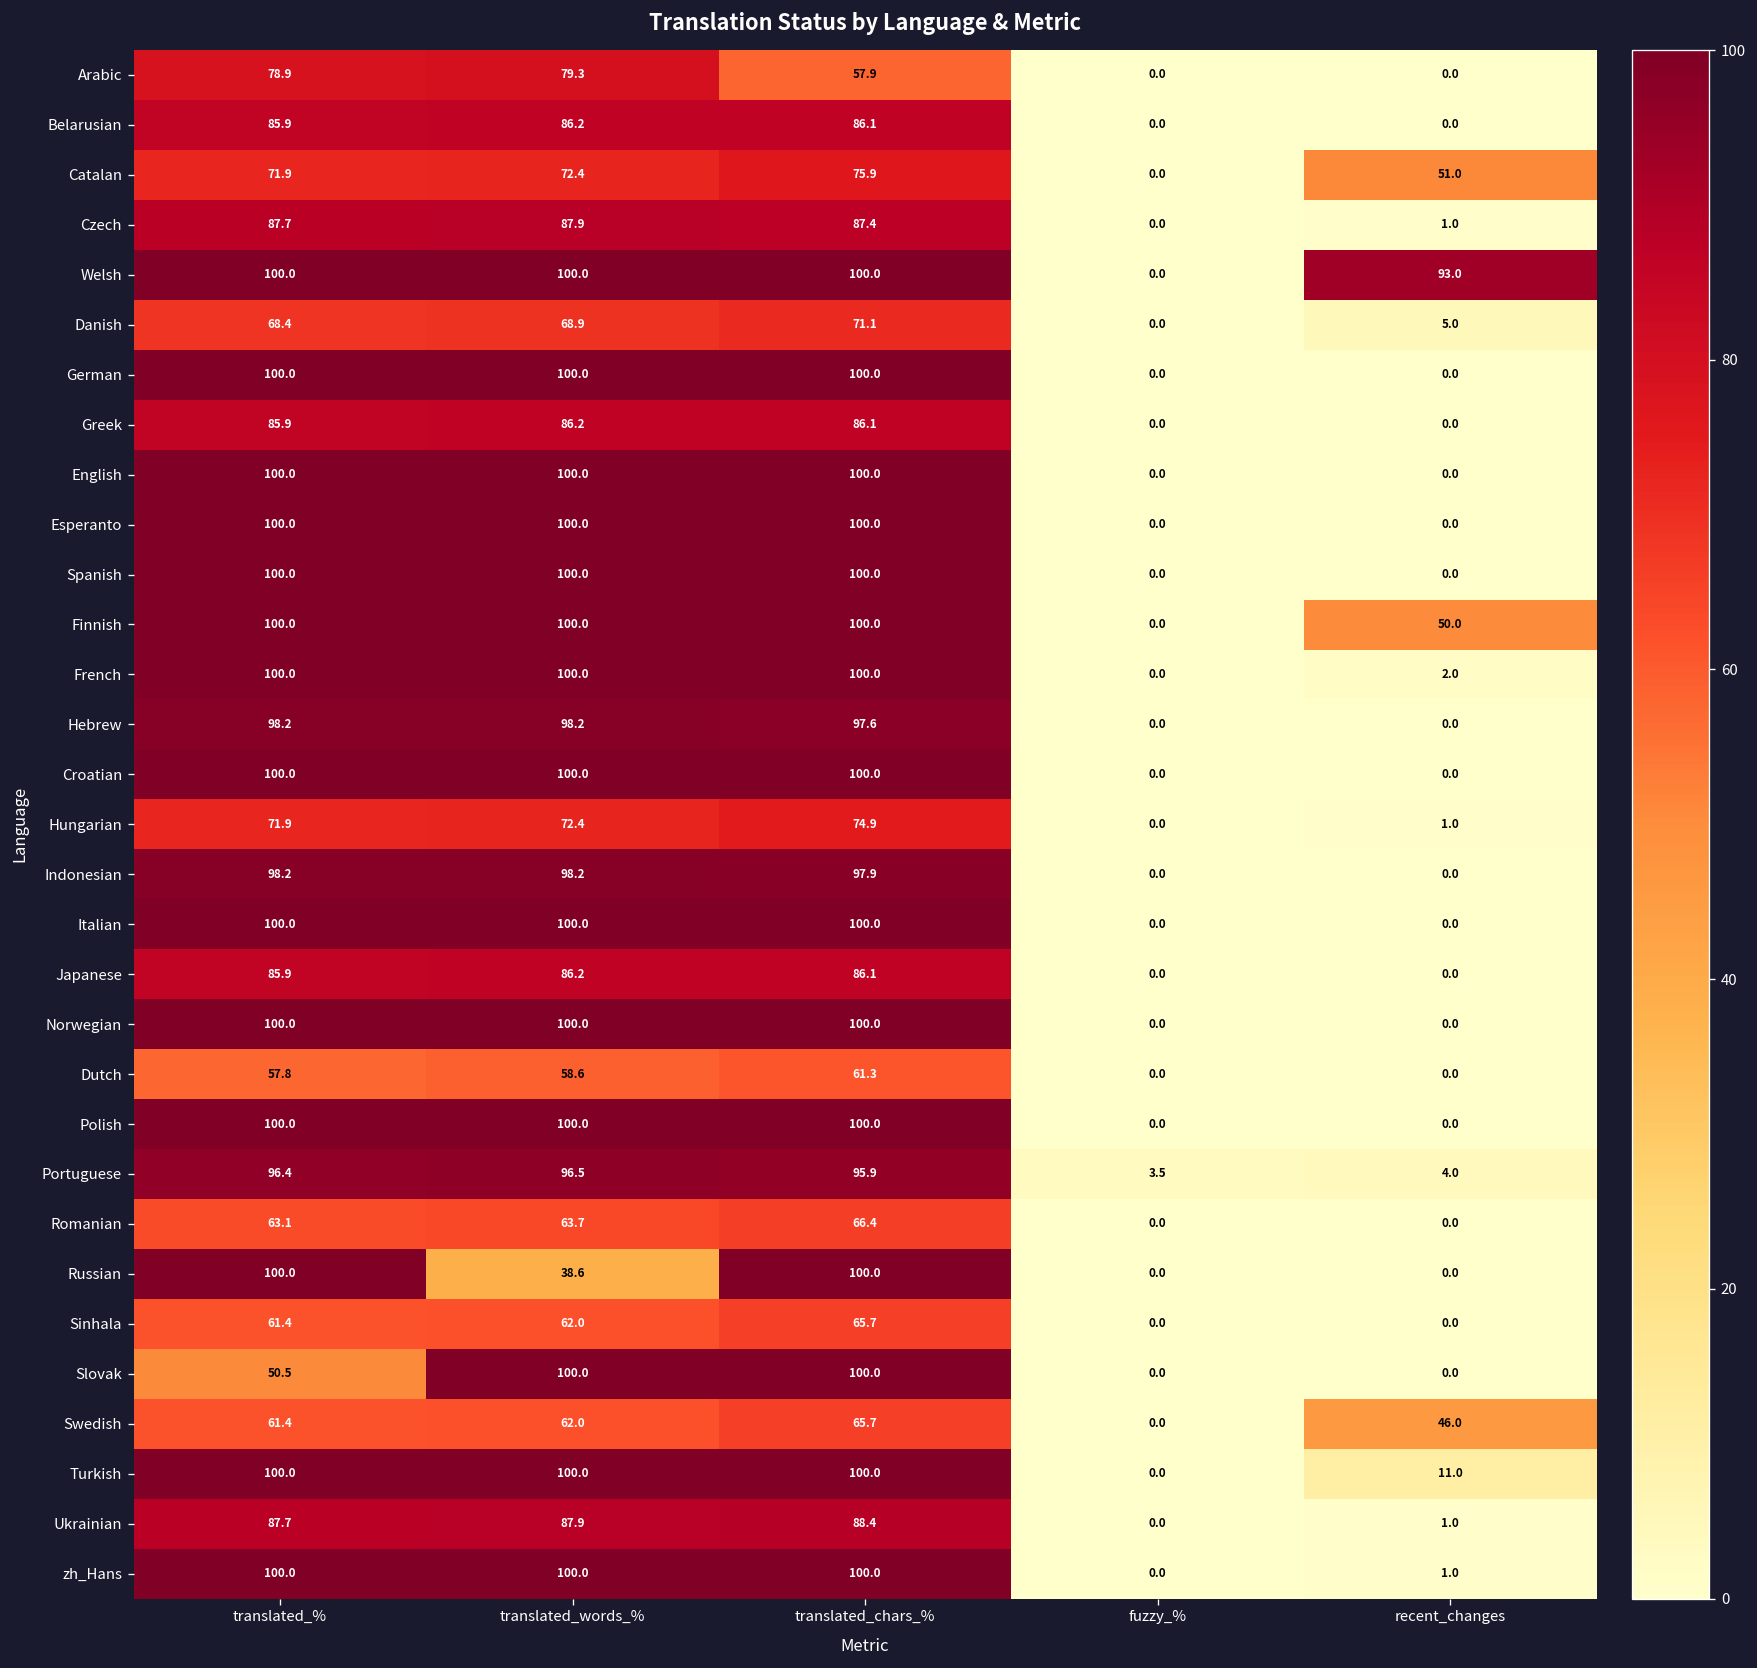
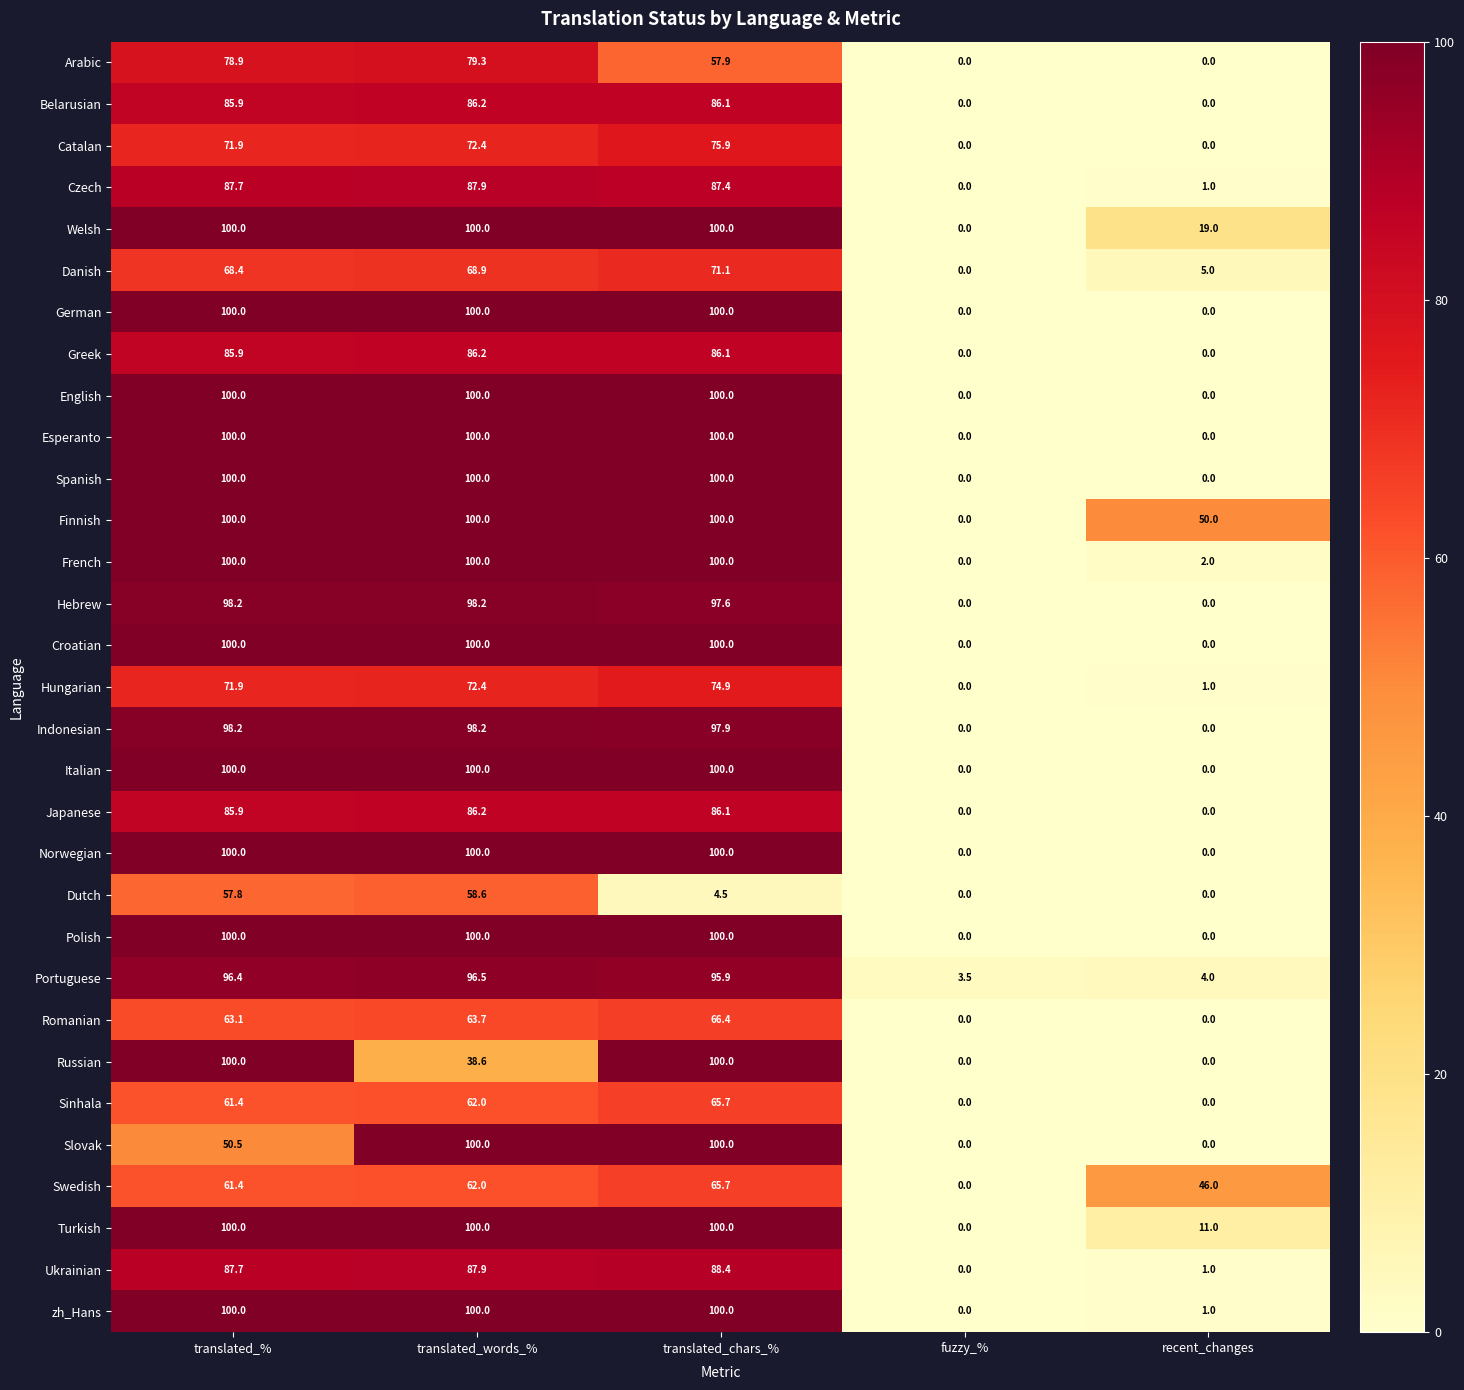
  {
    "Arabic": {
      "translated_%": 78.9,
      "translated_words_%": 79.3,
      "translated_chars_%": 57.9,
      "fuzzy_%": 0.0,
      "recent_changes": 0.0
    },
    "Belarusian": {
      "translated_%": 85.9,
      "translated_words_%": 86.2,
      "translated_chars_%": 86.1,
      "fuzzy_%": 0.0,
      "recent_changes": 0.0
    },
    "Catalan": {
      "translated_%": 71.9,
      "translated_words_%": 72.4,
      "translated_chars_%": 75.9,
      "fuzzy_%": 0.0,
-     "recent_changes": 51.0
+     "recent_changes": 0.0
    },
    "Czech": {
      "translated_%": 87.7,
      "translated_words_%": 87.9,
      "translated_chars_%": 87.4,
      "fuzzy_%": 0.0,
      "recent_changes": 1.0
    },
    "Welsh": {
      "translated_%": 100.0,
      "translated_words_%": 100.0,
      "translated_chars_%": 100.0,
      "fuzzy_%": 0.0,
-     "recent_changes": 93.0
+     "recent_changes": 19.0
    },
    "Danish": {
      "translated_%": 68.4,
      "translated_words_%": 68.9,
      "translated_chars_%": 71.1,
      "fuzzy_%": 0.0,
      "recent_changes": 5.0
    },
    "German": {
      "translated_%": 100.0,
      "translated_words_%": 100.0,
      "translated_chars_%": 100.0,
      "fuzzy_%": 0.0,
      "recent_changes": 0.0
    },
    "Greek": {
      "translated_%": 85.9,
      "translated_words_%": 86.2,
      "translated_chars_%": 86.1,
      "fuzzy_%": 0.0,
      "recent_changes": 0.0
    },
    "English": {
      "translated_%": 100.0,
      "translated_words_%": 100.0,
      "translated_chars_%": 100.0,
      "fuzzy_%": 0.0,
      "recent_changes": 0.0
    },
    "Esperanto": {
      "translated_%": 100.0,
      "translated_words_%": 100.0,
      "translated_chars_%": 100.0,
      "fuzzy_%": 0.0,
      "recent_changes": 0.0
    },
    "Spanish": {
      "translated_%": 100.0,
      "translated_words_%": 100.0,
      "translated_chars_%": 100.0,
      "fuzzy_%": 0.0,
      "recent_changes": 0.0
    },
    "Finnish": {
      "translated_%": 100.0,
      "translated_words_%": 100.0,
      "translated_chars_%": 100.0,
      "fuzzy_%": 0.0,
      "recent_changes": 50.0
    },
    "French": {
      "translated_%": 100.0,
      "translated_words_%": 100.0,
      "translated_chars_%": 100.0,
      "fuzzy_%": 0.0,
      "recent_changes": 2.0
    },
    "Hebrew": {
      "translated_%": 98.2,
      "translated_words_%": 98.2,
      "translated_chars_%": 97.6,
      "fuzzy_%": 0.0,
      "recent_changes": 0.0
    },
    "Croatian": {
      "translated_%": 100.0,
      "translated_words_%": 100.0,
      "translated_chars_%": 100.0,
      "fuzzy_%": 0.0,
      "recent_changes": 0.0
    },
    "Hungarian": {
      "translated_%": 71.9,
      "translated_words_%": 72.4,
      "translated_chars_%": 74.9,
      "fuzzy_%": 0.0,
      "recent_changes": 1.0
    },
    "Indonesian": {
      "translated_%": 98.2,
      "translated_words_%": 98.2,
      "translated_chars_%": 97.9,
      "fuzzy_%": 0.0,
      "recent_changes": 0.0
    },
    "Italian": {
      "translated_%": 100.0,
      "translated_words_%": 100.0,
      "translated_chars_%": 100.0,
      "fuzzy_%": 0.0,
      "recent_changes": 0.0
    },
    "Japanese": {
      "translated_%": 85.9,
      "translated_words_%": 86.2,
      "translated_chars_%": 86.1,
      "fuzzy_%": 0.0,
      "recent_changes": 0.0
    },
    "Norwegian": {
      "translated_%": 100.0,
      "translated_words_%": 100.0,
      "translated_chars_%": 100.0,
      "fuzzy_%": 0.0,
      "recent_changes": 0.0
    },
    "Dutch": {
      "translated_%": 57.8,
      "translated_words_%": 58.6,
-     "translated_chars_%": 61.3,
+     "translated_chars_%": 4.5,
      "fuzzy_%": 0.0,
      "recent_changes": 0.0
    },
    "Polish": {
      "translated_%": 100.0,
      "translated_words_%": 100.0,
      "translated_chars_%": 100.0,
      "fuzzy_%": 0.0,
      "recent_changes": 0.0
    },
    "Portuguese": {
      "translated_%": 96.4,
      "translated_words_%": 96.5,
      "translated_chars_%": 95.9,
      "fuzzy_%": 3.5,
      "recent_changes": 4.0
    },
    "Romanian": {
      "translated_%": 63.1,
      "translated_words_%": 63.7,
      "translated_chars_%": 66.4,
      "fuzzy_%": 0.0,
      "recent_changes": 0.0
    },
    "Russian": {
      "translated_%": 100.0,
      "translated_words_%": 38.6,
      "translated_chars_%": 100.0,
      "fuzzy_%": 0.0,
      "recent_changes": 0.0
    },
    "Sinhala": {
      "translated_%": 61.4,
      "translated_words_%": 62.0,
      "translated_chars_%": 65.7,
      "fuzzy_%": 0.0,
      "recent_changes": 0.0
    },
    "Slovak": {
      "translated_%": 50.5,
      "translated_words_%": 100.0,
      "translated_chars_%": 100.0,
      "fuzzy_%": 0.0,
      "recent_changes": 0.0
    },
    "Swedish": {
      "translated_%": 61.4,
      "translated_words_%": 62.0,
      "translated_chars_%": 65.7,
      "fuzzy_%": 0.0,
      "recent_changes": 46.0
    },
    "Turkish": {
      "translated_%": 100.0,
      "translated_words_%": 100.0,
      "translated_chars_%": 100.0,
      "fuzzy_%": 0.0,
      "recent_changes": 11.0
    },
    "Ukrainian": {
      "translated_%": 87.7,
      "translated_words_%": 87.9,
      "translated_chars_%": 88.4,
      "fuzzy_%": 0.0,
      "recent_changes": 1.0
    },
    "zh_Hans": {
      "translated_%": 100.0,
      "translated_words_%": 100.0,
      "translated_chars_%": 100.0,
      "fuzzy_%": 0.0,
      "recent_changes": 1.0
    }
  }
